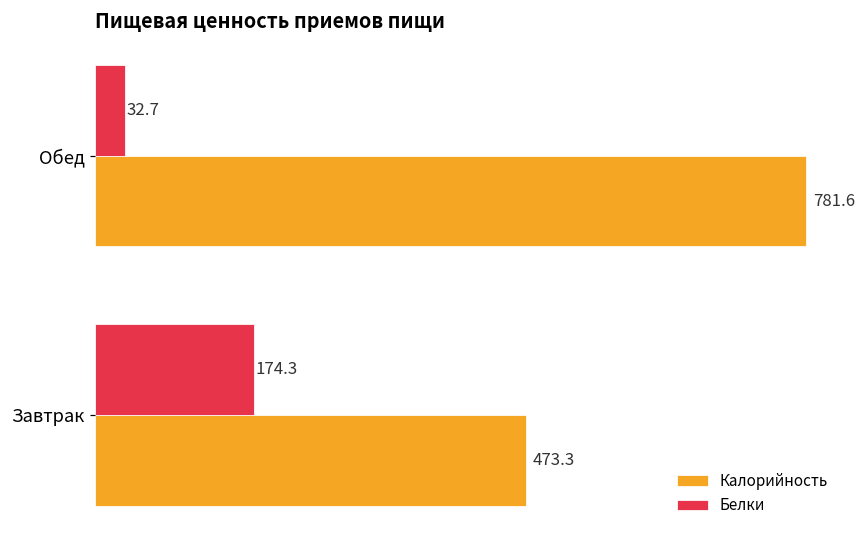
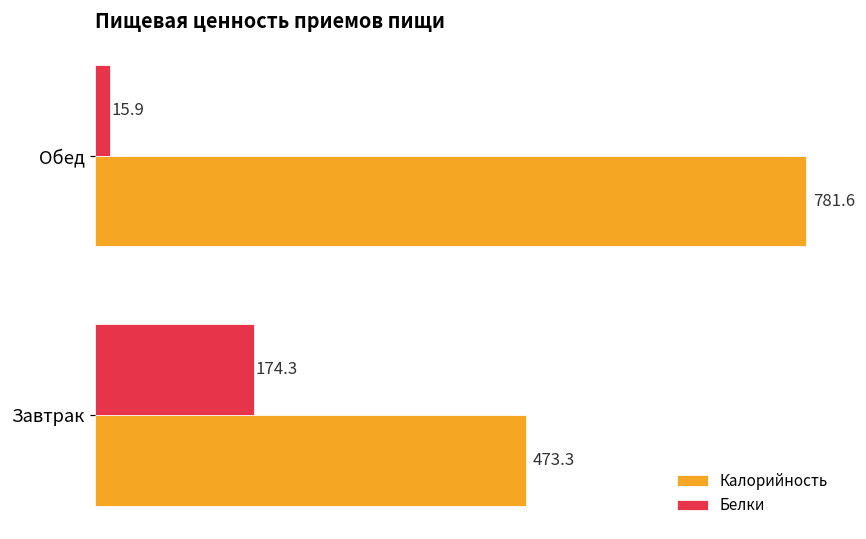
  {
    "Калорийность": {
      "Обед": 781.6,
      "Завтрак": 473.3
    },
    "Белки": {
-     "Обед": 32.7,
+     "Обед": 15.9,
      "Завтрак": 174.3
    }
  }
